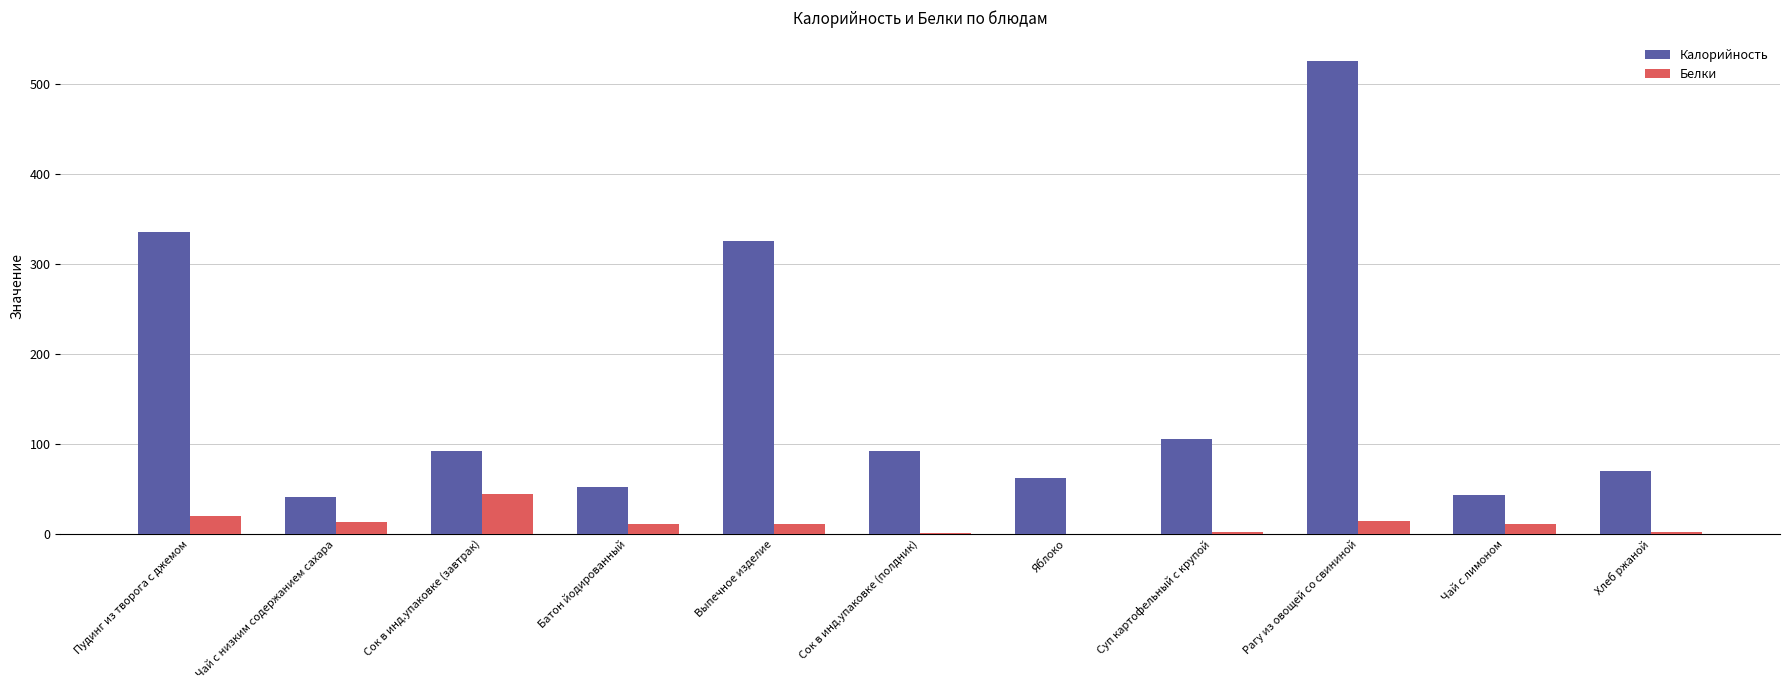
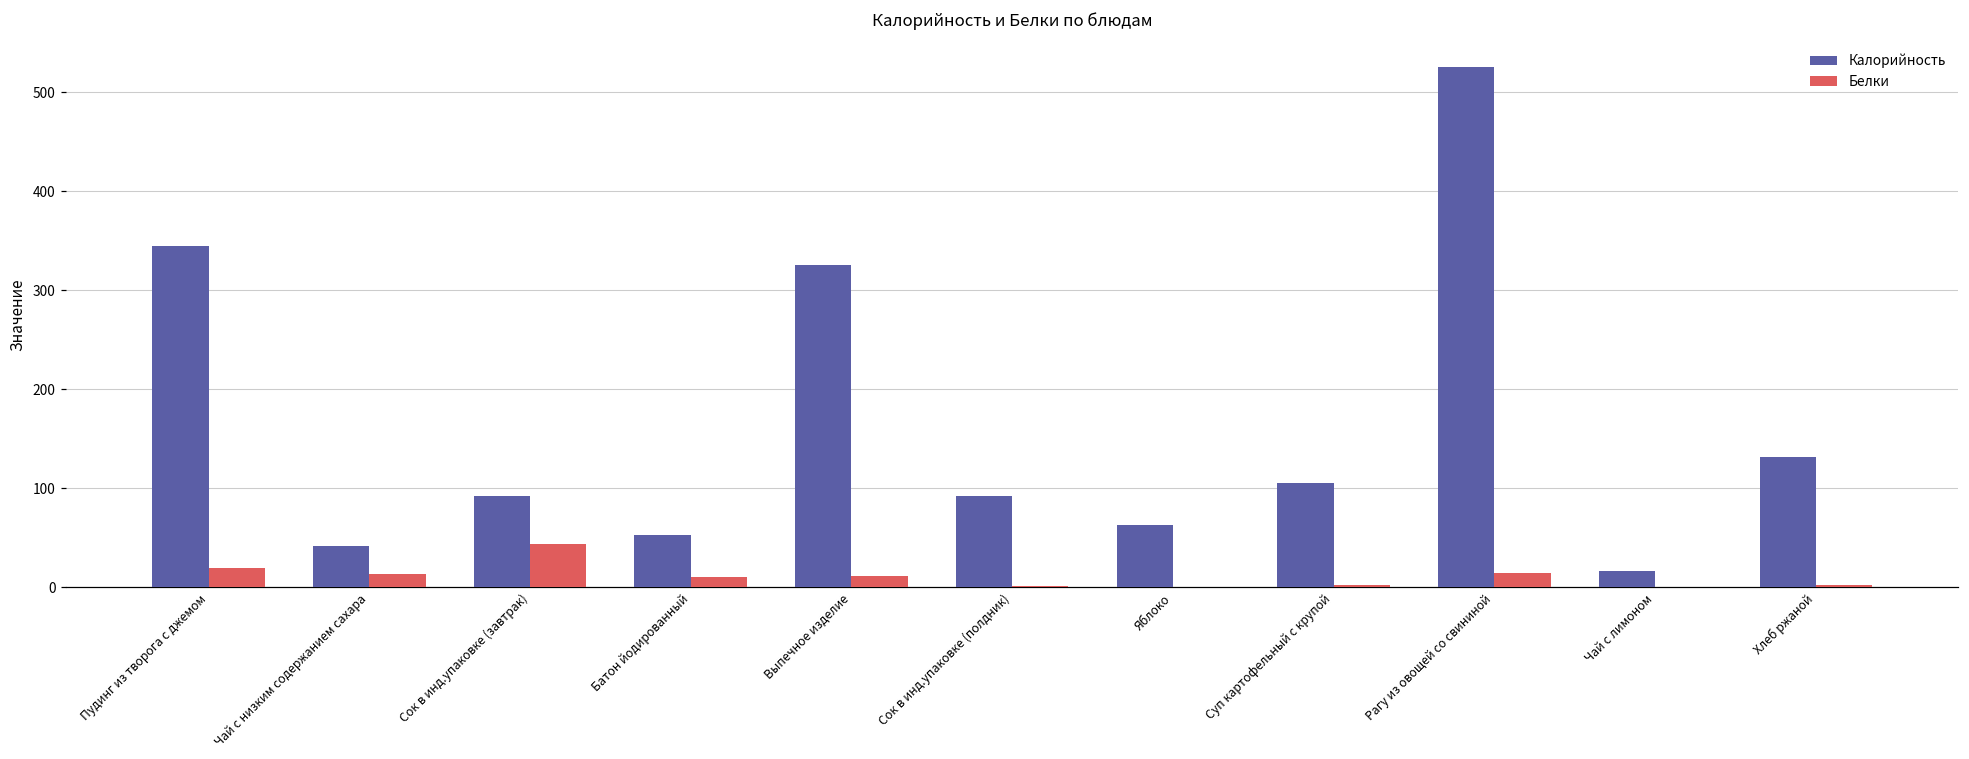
  {
    "Калорийность": {
-     "Пудинг из творога с джемом": 335,
+     "Пудинг из творога с джемом": 345,
      "Чай с низким содержанием сахара": 40,
      "Сок в инд.упаковке (завтрак)": 90,
      "Батон йодированный": 50,
      "Выпечное изделие": 330,
      "Сок в инд.упаковке (полдник)": 90,
      "Яблоко": 60,
      "Суп картофельный с крупой": 100,
      "Рагу из овощей со свининой": 530,
-     "Чай с лимоном": 40,
-     "Хлеб ржаной": 70
+     "Чай с лимоном": 20,
+     "Хлеб ржаной": 130
    },
    "Белки": {
      "Пудинг из творога с джемом": 20,
      "Чай с низким содержанием сахара": 10,
      "Сок в инд.упаковке (завтрак)": 40,
      "Батон йодированный": 10,
      "Выпечное изделие": 10,
      "Рагу из овощей со свининой": 10,
-     "Чай с лимоном": 10
+     "Чай с лимоном": 0
    }
  }
